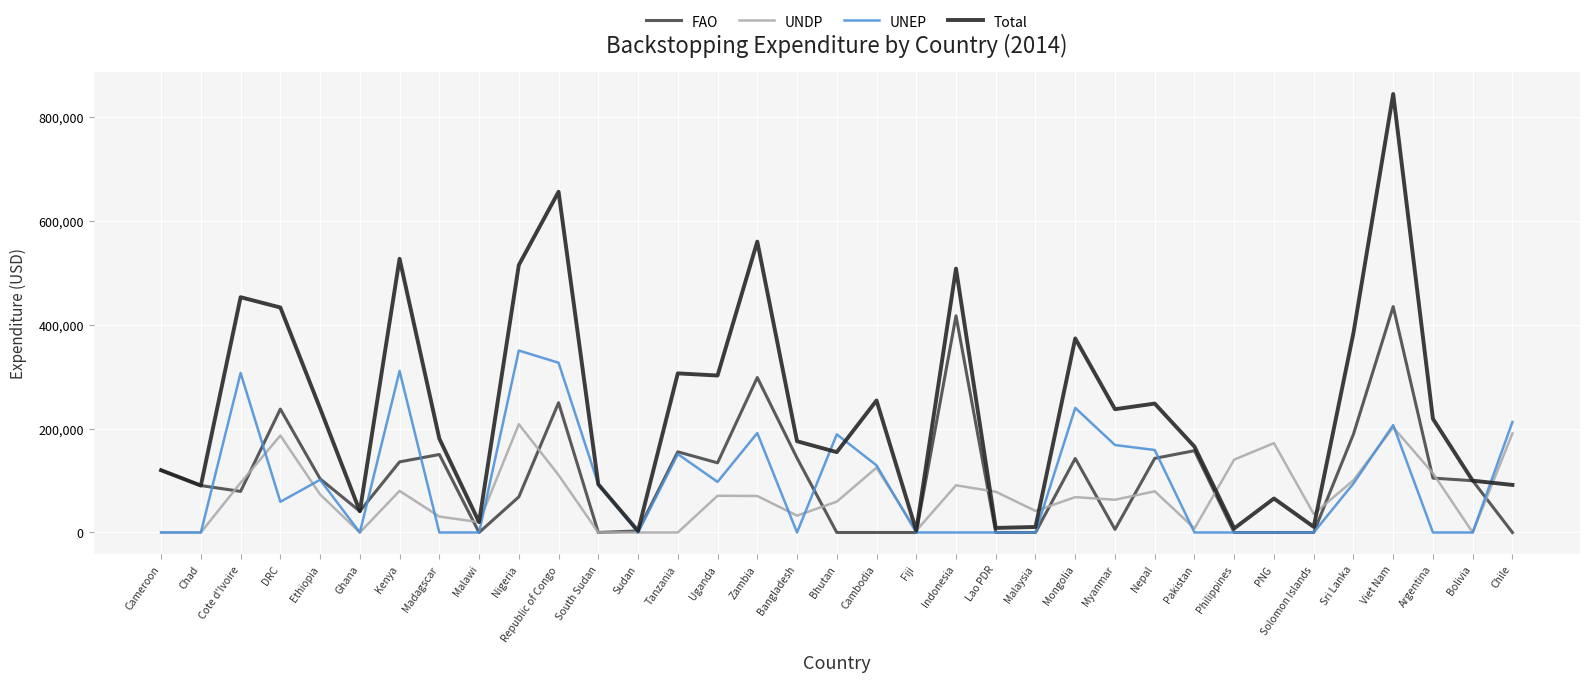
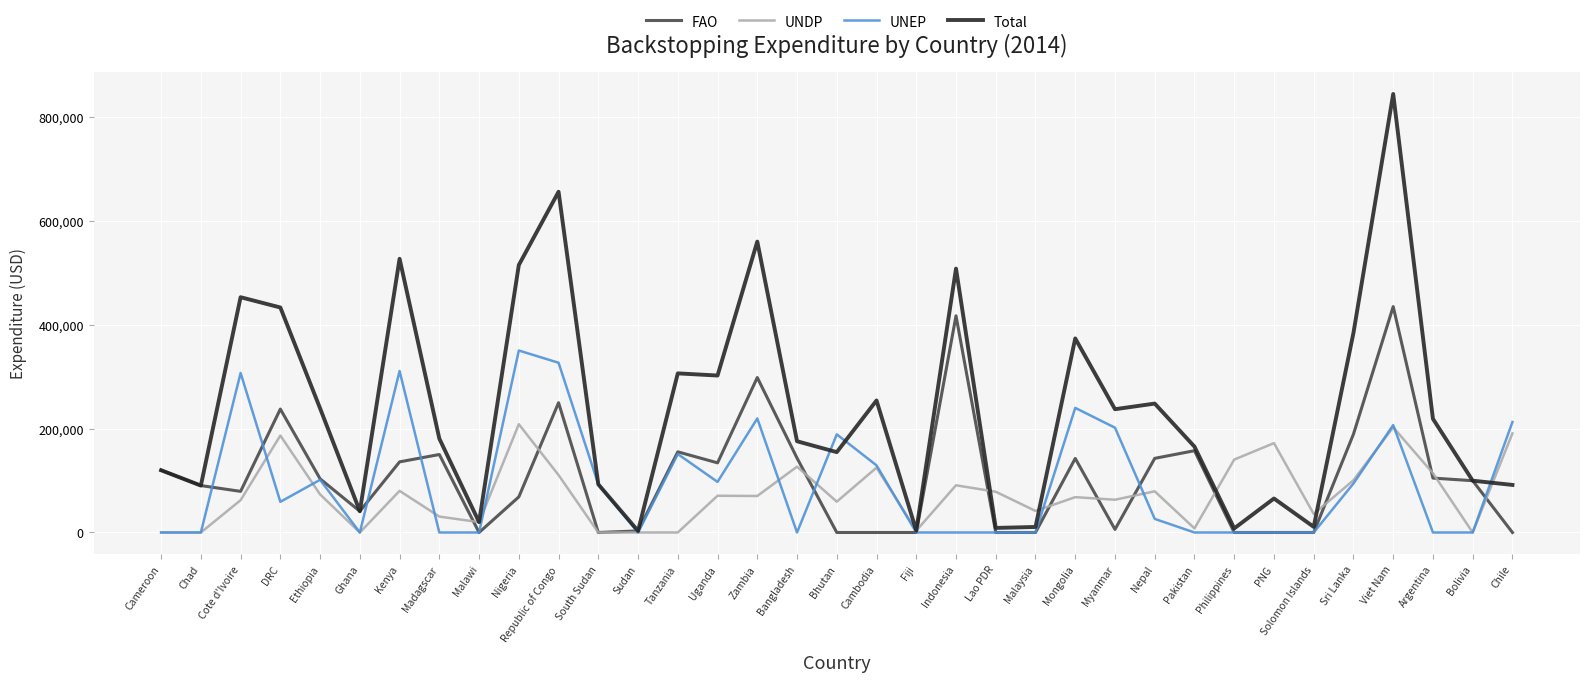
  {
    "UNDP": {
-     "Cote d'Ivoire": "100,000",
+     "Cote d'Ivoire": "60,000",
      "DRC": "190,000",
      "Ethiopia": "70,000",
      "Kenya": "80,000",
      "Madagscar": "30,000",
      "Nigeria": "210,000",
      "Republic of Congo": "110,000",
      "Tanzania": "0",
      "Uganda": "70,000",
      "Zambia": "70,000",
-     "Bangladesh": "30,000",
+     "Bangladesh": "130,000",
      "Bhutan": "60,000",
      "Indonesia": "90,000",
      "Lao PDR": "80,000",
      "Malaysia": "40,000",
      "Mongolia": "70,000",
      "Myanmar": "60,000",
      "Nepal": "80,000",
      "Pakistan": "10,000",
      "Philippines": "140,000",
      "PNG": "170,000",
      "Solomon Islands": "40,000",
      "Sri Lanka": "100,000",
      "Argentina": "110,000",
      "Chile": "190,000"
    },
    "UNEP": {
      "Cote d'Ivoire": "310,000",
      "DRC": "60,000",
      "Kenya": "310,000",
      "Madagscar": "0",
      "Nigeria": "350,000",
      "Republic of Congo": "330,000",
      "Uganda": "100,000",
-     "Zambia": "190,000",
+     "Zambia": "220,000",
      "Bangladesh": "0",
      "Bhutan": "190,000",
      "Indonesia": "0",
      "Mongolia": "240,000",
-     "Myanmar": "170,000",
-     "Nepal": "160,000",
+     "Myanmar": "200,000",
+     "Nepal": "30,000",
      "Pakistan": "0",
      "Sri Lanka": "90,000",
      "Argentina": "0",
      "Chile": "210,000"
    }
  }
